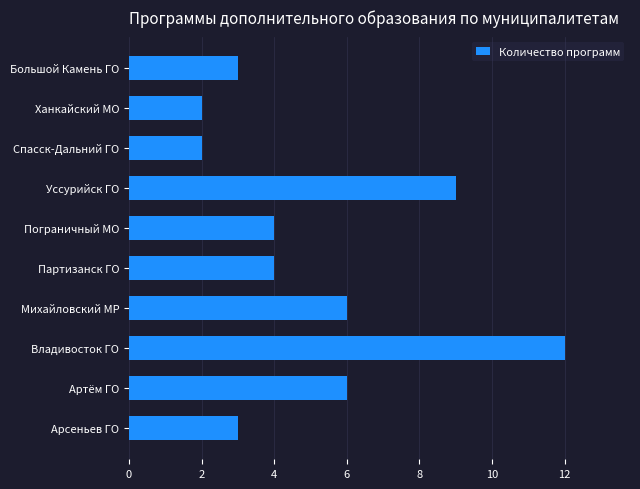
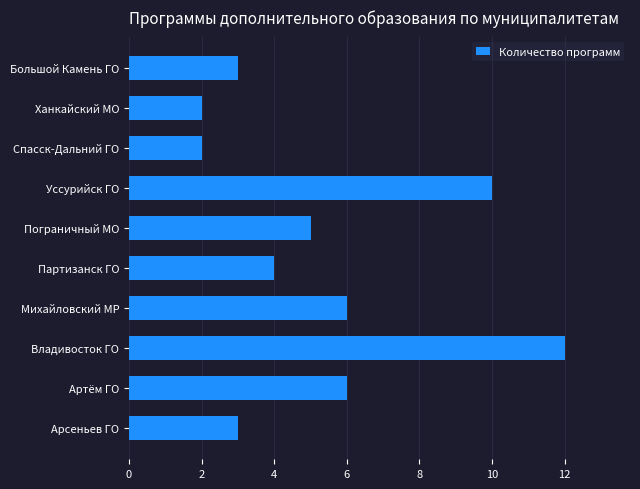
  {
    "Большой Камень ГО": 3,
    "Ханкайский МО": 2,
    "Спасск-Дальний ГО": 2,
-   "Уссурийск ГО": 9,
-   "Пограничный МО": 4,
+   "Уссурийск ГО": 10,
+   "Пограничный МО": 5,
    "Партизанск ГО": 4,
    "Михайловский МР": 6,
    "Владивосток ГО": 12,
    "Артём ГО": 6,
    "Арсеньев ГО": 3
  }
